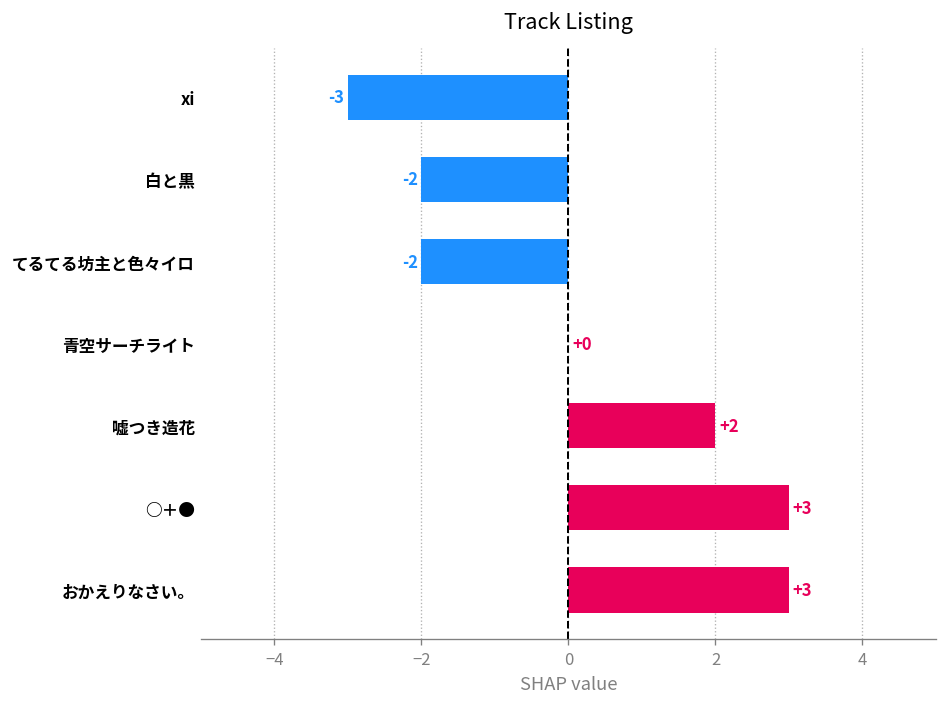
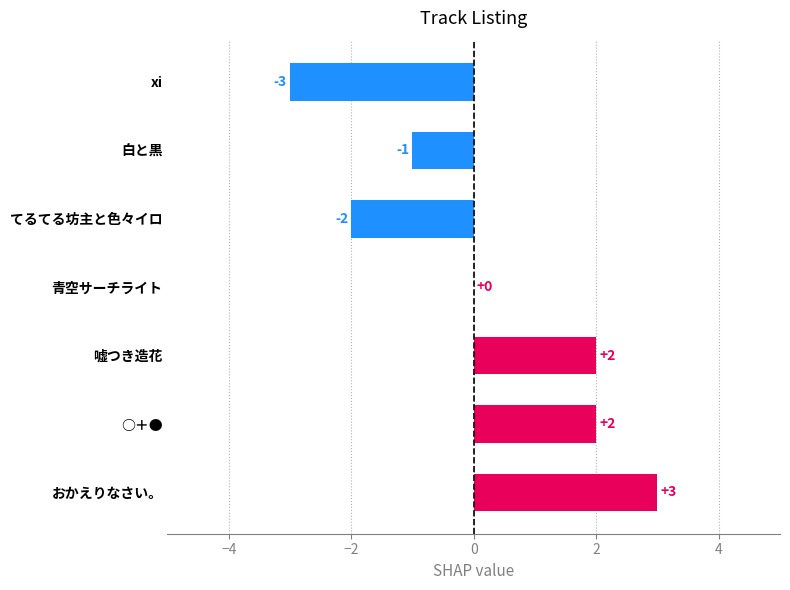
  {
    "xi": "-3",
-   "白と黒": "-2",
+   "白と黒": "-1",
    "てるてる坊主と色々イロ": "-2",
    "青空サーチライト": "+0",
    "嘘つき造花": "+2",
-   "○＋●": "+3",
+   "○＋●": "+2",
    "おかえりなさい。": "+3"
  }
